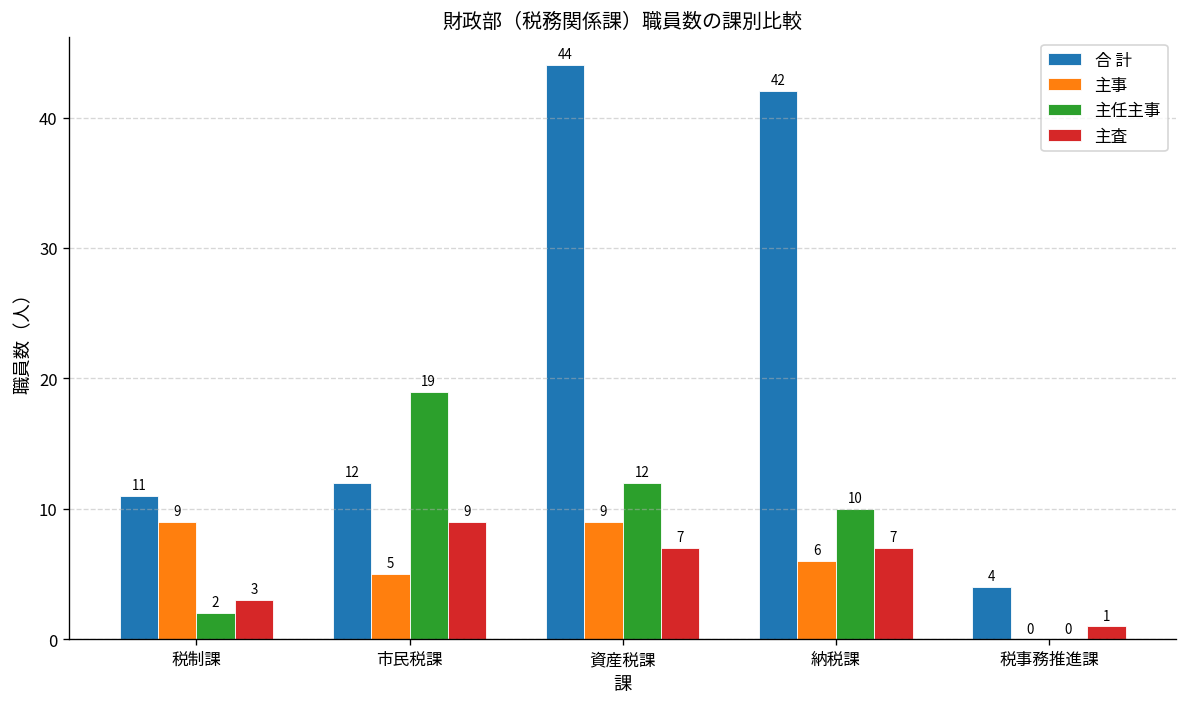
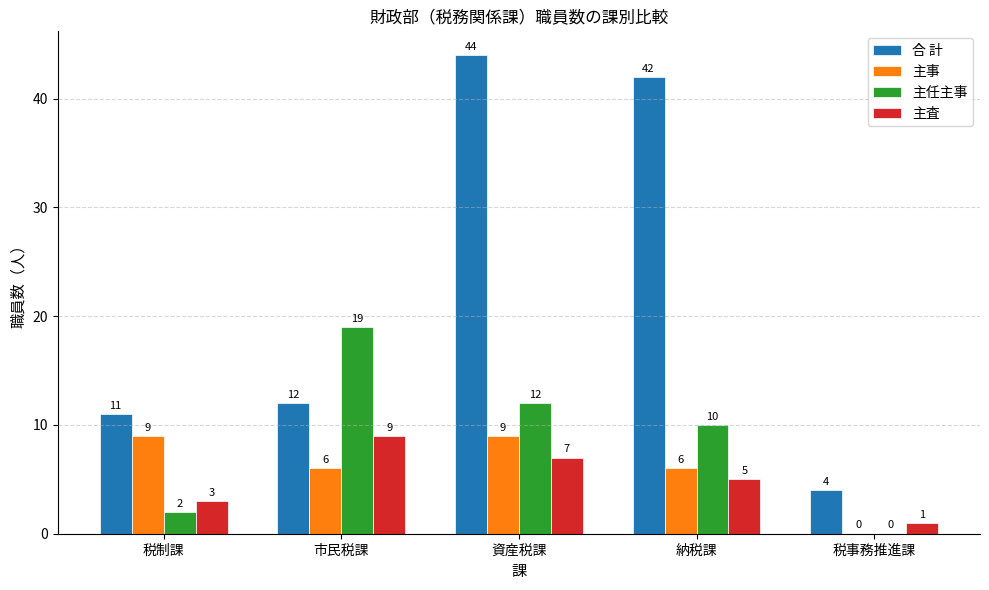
  {
    "合 計": {
      "税制課": 11,
      "市民税課": 12,
      "資産税課": 44,
      "納税課": 42,
      "税事務推進課": 4
    },
    "主事": {
      "税制課": 9,
-     "市民税課": 5,
+     "市民税課": 6,
      "資産税課": 9,
      "納税課": 6,
      "税事務推進課": 0
    },
    "主任主事": {
      "税制課": 2,
      "市民税課": 19,
      "資産税課": 12,
      "納税課": 10,
      "税事務推進課": 0
    },
    "主査": {
      "税制課": 3,
      "市民税課": 9,
      "資産税課": 7,
-     "納税課": 7,
+     "納税課": 5,
      "税事務推進課": 1
    }
  }
